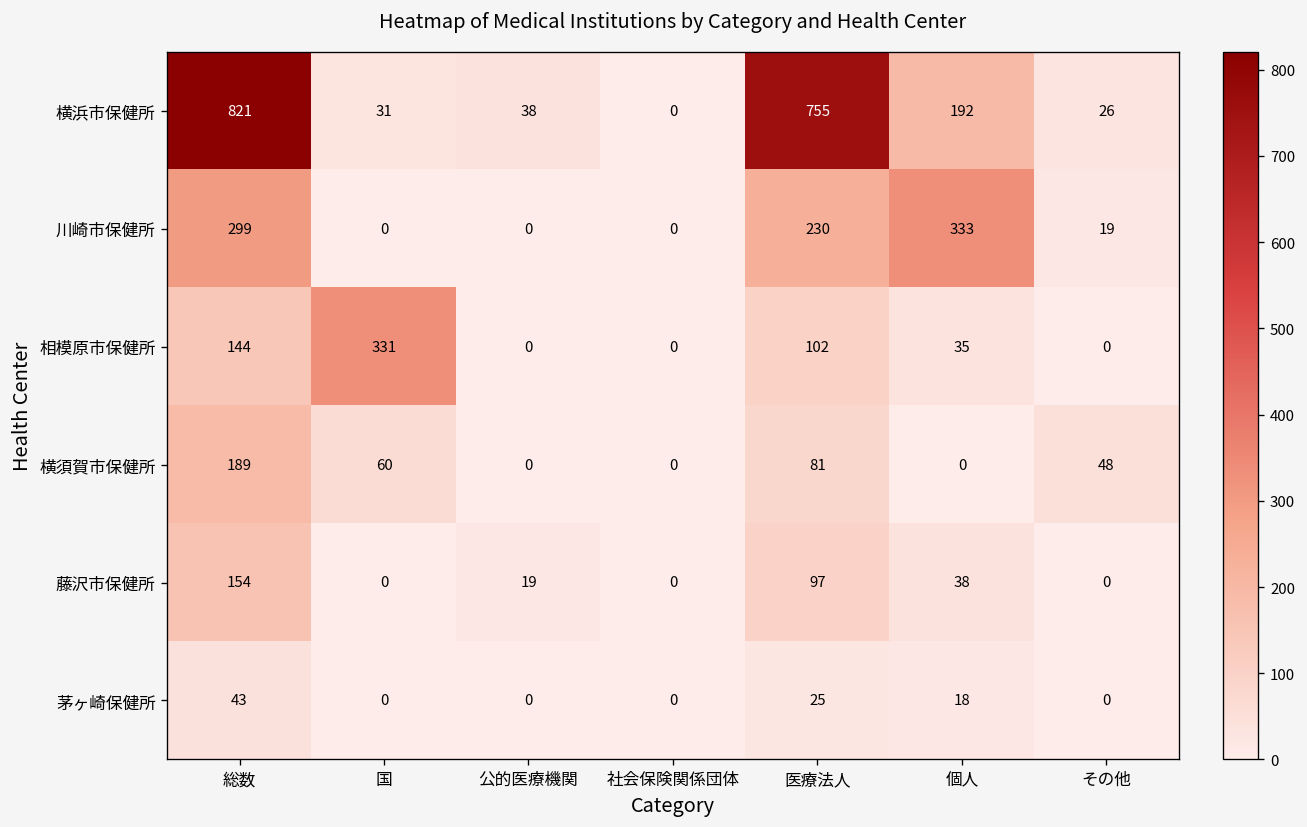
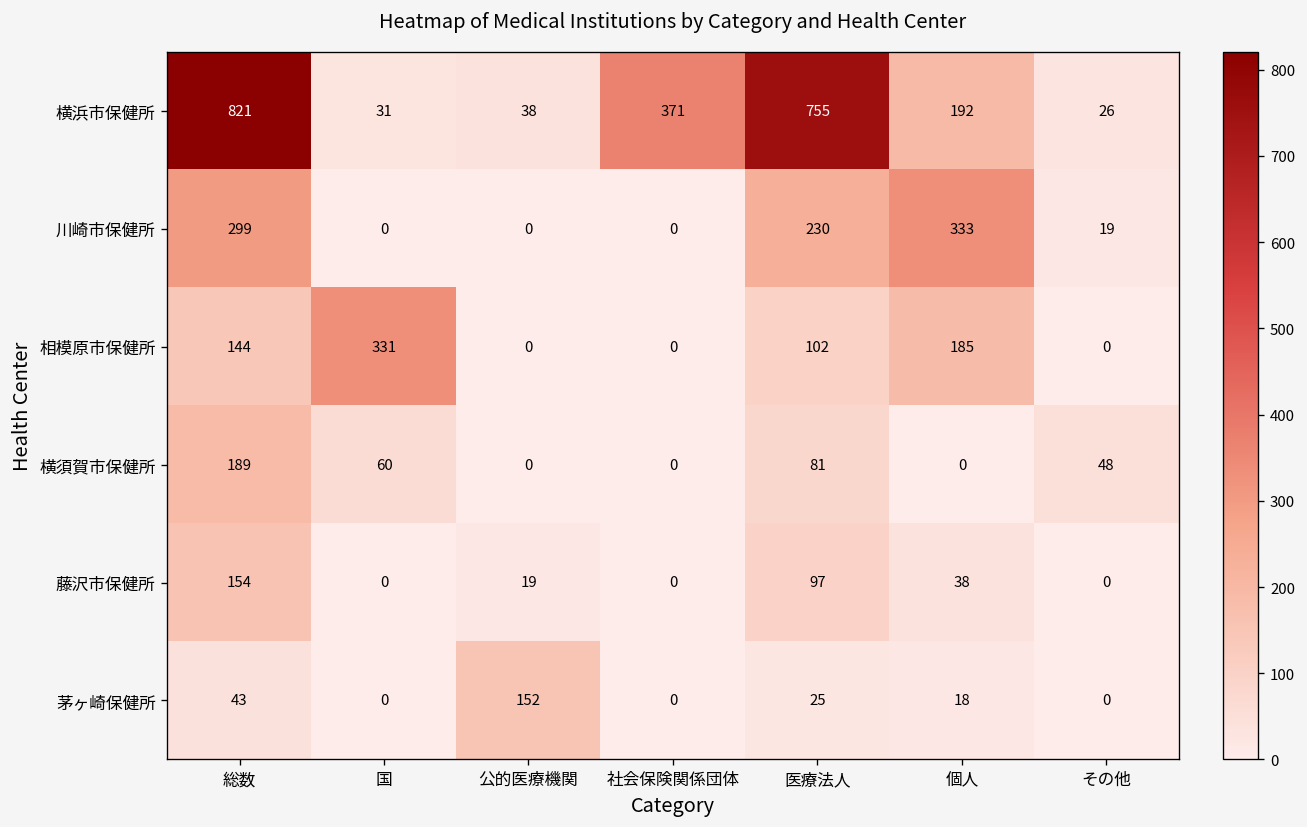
  {
    "横浜市保健所": {
      "総数": 821,
      "国": 31,
      "公的医療機関": 38,
-     "社会保険関係団体": 0,
+     "社会保険関係団体": 371,
      "医療法人": 755,
      "個人": 192,
      "その他": 26
    },
    "川崎市保健所": {
      "総数": 299,
      "国": 0,
      "公的医療機関": 0,
      "社会保険関係団体": 0,
      "医療法人": 230,
      "個人": 333,
      "その他": 19
    },
    "相模原市保健所": {
      "総数": 144,
      "国": 331,
      "公的医療機関": 0,
      "社会保険関係団体": 0,
      "医療法人": 102,
-     "個人": 35,
+     "個人": 185,
      "その他": 0
    },
    "横須賀市保健所": {
      "総数": 189,
      "国": 60,
      "公的医療機関": 0,
      "社会保険関係団体": 0,
      "医療法人": 81,
      "個人": 0,
      "その他": 48
    },
    "藤沢市保健所": {
      "総数": 154,
      "国": 0,
      "公的医療機関": 19,
      "社会保険関係団体": 0,
      "医療法人": 97,
      "個人": 38,
      "その他": 0
    },
    "茅ヶ崎保健所": {
      "総数": 43,
      "国": 0,
-     "公的医療機関": 0,
+     "公的医療機関": 152,
      "社会保険関係団体": 0,
      "医療法人": 25,
      "個人": 18,
      "その他": 0
    }
  }
